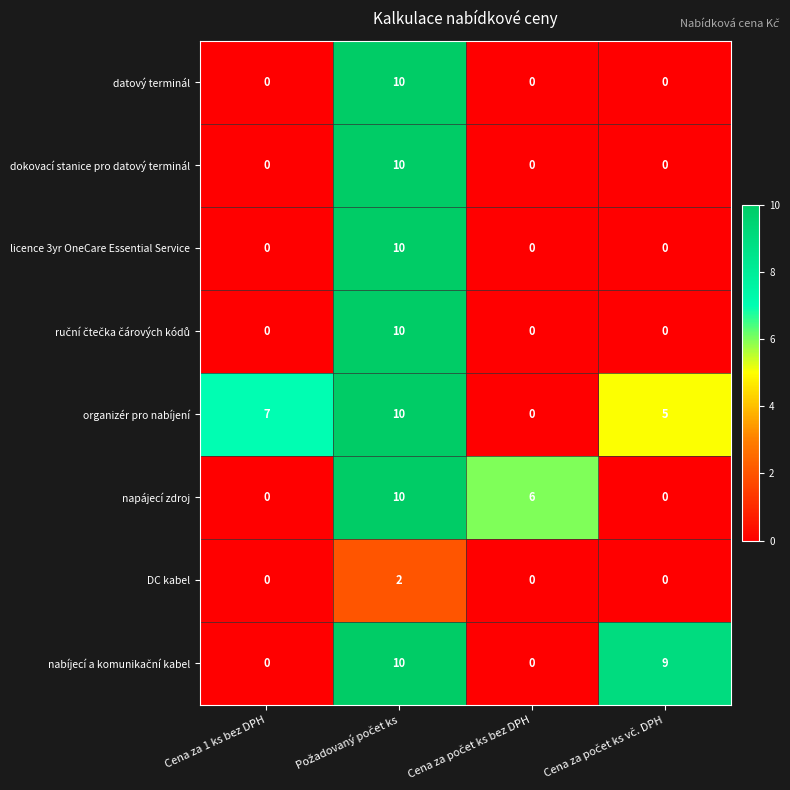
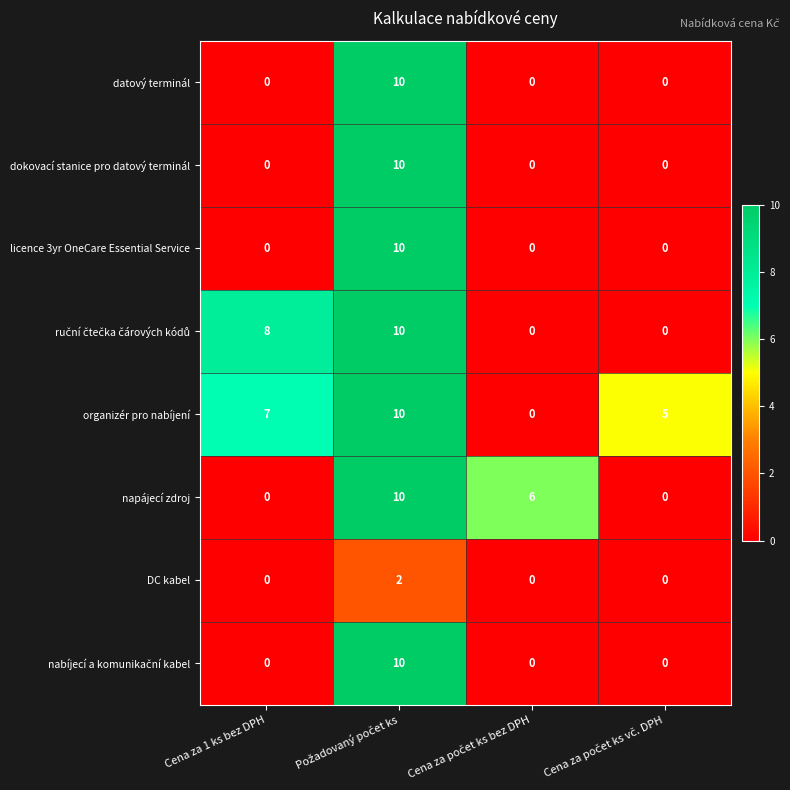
  {
    "datový terminál": {
      "Cena za 1 ks bez DPH": 0,
      "Požadovaný počet ks": 10,
      "Cena za počet ks bez DPH": 0,
      "Cena za počet ks vč. DPH": 0
    },
    "dokovací stanice pro datový terminál": {
      "Cena za 1 ks bez DPH": 0,
      "Požadovaný počet ks": 10,
      "Cena za počet ks bez DPH": 0,
      "Cena za počet ks vč. DPH": 0
    },
    "licence 3yr OneCare Essential Service": {
      "Cena za 1 ks bez DPH": 0,
      "Požadovaný počet ks": 10,
      "Cena za počet ks bez DPH": 0,
      "Cena za počet ks vč. DPH": 0
    },
    "ruční čtečka čárových kódů": {
-     "Cena za 1 ks bez DPH": 0,
+     "Cena za 1 ks bez DPH": 8,
      "Požadovaný počet ks": 10,
      "Cena za počet ks bez DPH": 0,
      "Cena za počet ks vč. DPH": 0
    },
    "organizér pro nabíjení": {
      "Cena za 1 ks bez DPH": 7,
      "Požadovaný počet ks": 10,
      "Cena za počet ks bez DPH": 0,
      "Cena za počet ks vč. DPH": 5
    },
    "napájecí zdroj": {
      "Cena za 1 ks bez DPH": 0,
      "Požadovaný počet ks": 10,
      "Cena za počet ks bez DPH": 6,
      "Cena za počet ks vč. DPH": 0
    },
    "DC kabel": {
      "Cena za 1 ks bez DPH": 0,
      "Požadovaný počet ks": 2,
      "Cena za počet ks bez DPH": 0,
      "Cena za počet ks vč. DPH": 0
    },
    "nabíjecí a komunikační kabel": {
      "Cena za 1 ks bez DPH": 0,
      "Požadovaný počet ks": 10,
      "Cena za počet ks bez DPH": 0,
-     "Cena za počet ks vč. DPH": 9
+     "Cena za počet ks vč. DPH": 0
    }
  }
